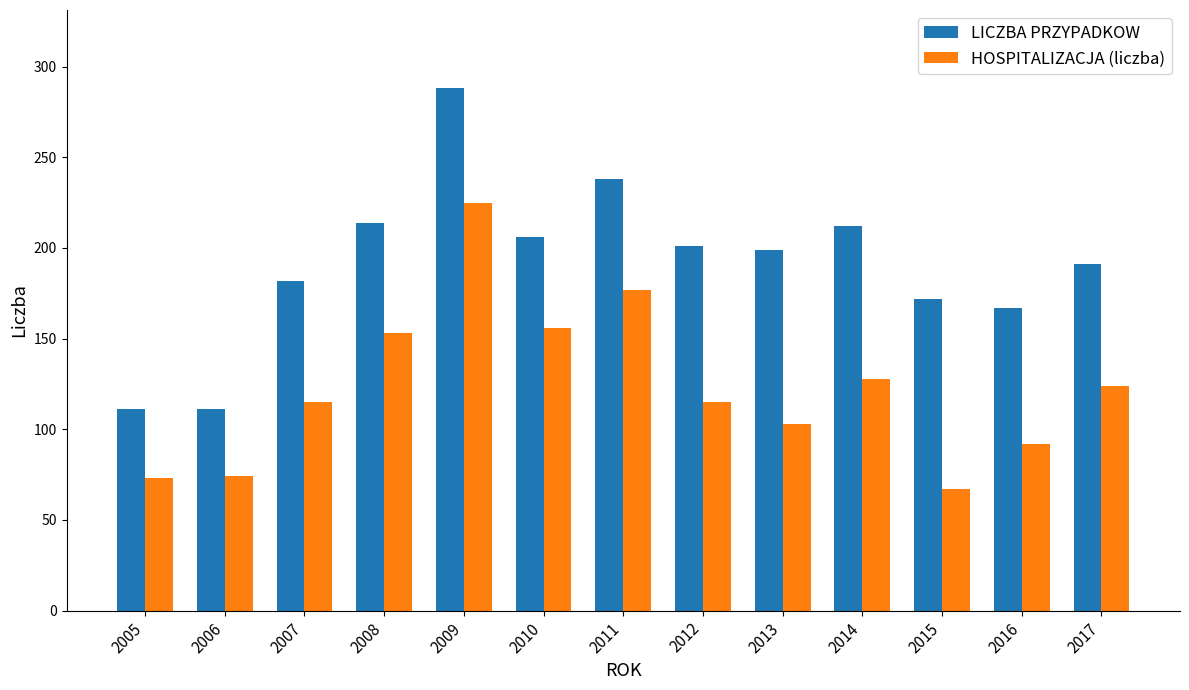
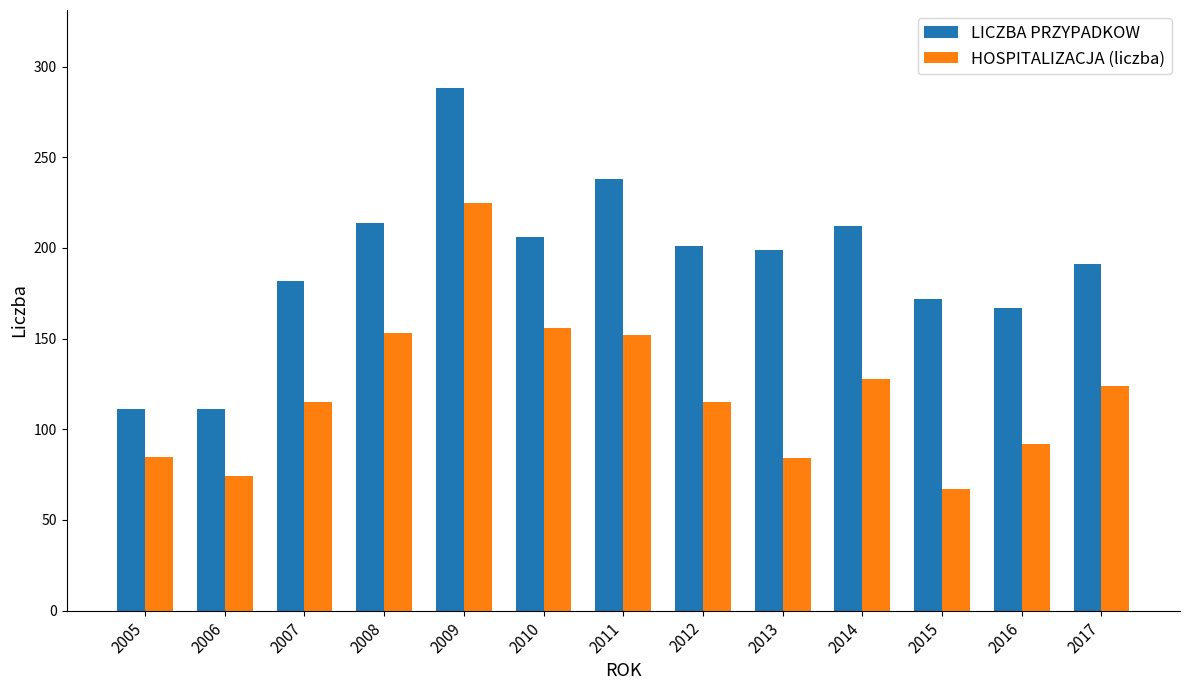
  {
    "LICZBA PRZYPADKOW": {
      "2005": 111,
      "2006": 111,
      "2007": 182,
      "2008": 214,
      "2009": 288,
      "2010": 206,
      "2011": 238,
      "2012": 201,
      "2013": 199,
      "2014": 212,
      "2015": 172,
      "2016": 167,
      "2017": 191
    },
    "HOSPITALIZACJA (liczba)": {
-     "2005": 73,
+     "2005": 85,
      "2006": 74,
      "2007": 115,
      "2008": 153,
      "2009": 225,
      "2010": 156,
-     "2011": 177,
+     "2011": 152,
      "2012": 115,
-     "2013": 103,
+     "2013": 84,
      "2014": 128,
      "2015": 67,
      "2016": 92,
      "2017": 124
    }
  }
